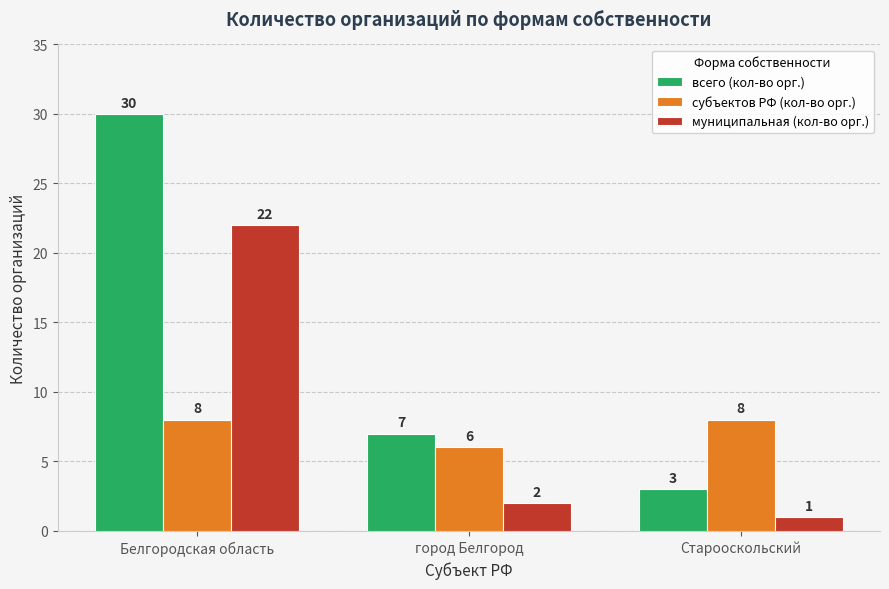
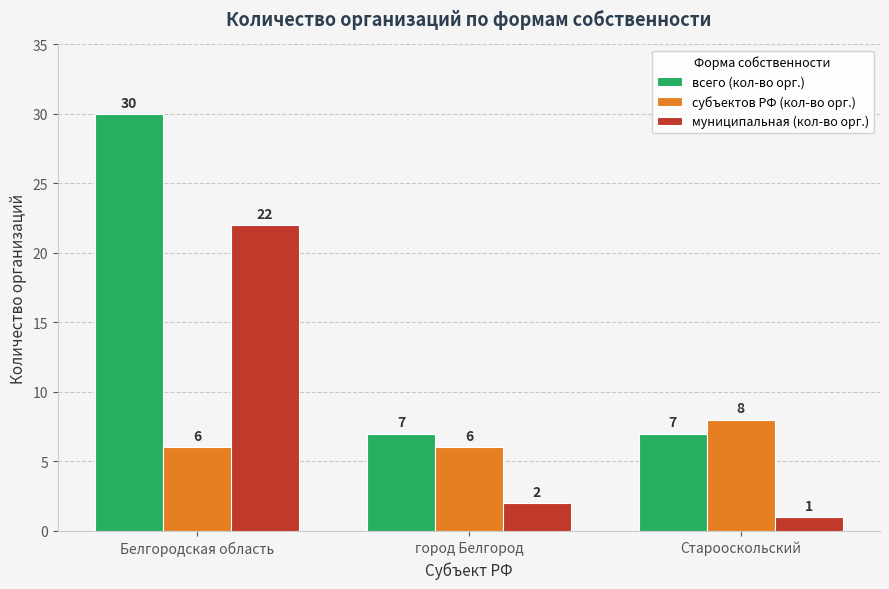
  {
    "всего (кол-во орг.)": {
      "Белгородская область": 30,
      "город Белгород": 7,
-     "Старооскольский": 3
+     "Старооскольский": 7
    },
    "субъектов РФ (кол-во орг.)": {
-     "Белгородская область": 8,
+     "Белгородская область": 6,
      "город Белгород": 6,
      "Старооскольский": 8
    },
    "муниципальная (кол-во орг.)": {
      "Белгородская область": 22,
      "город Белгород": 2,
      "Старооскольский": 1
    }
  }
